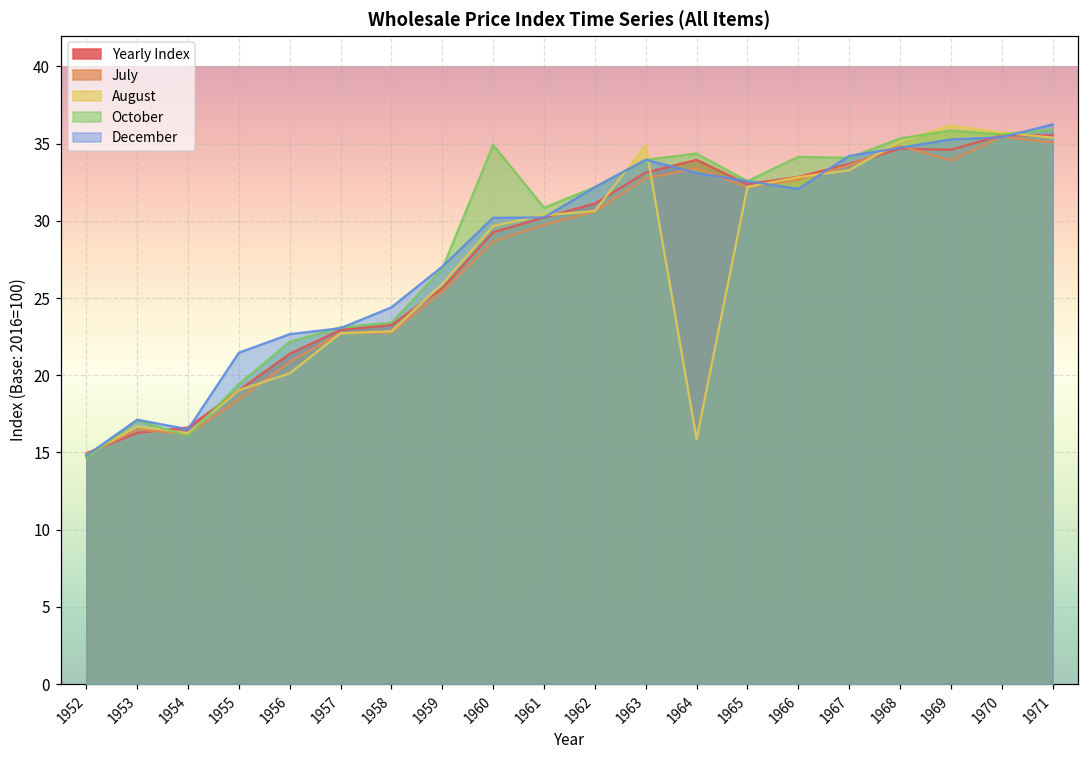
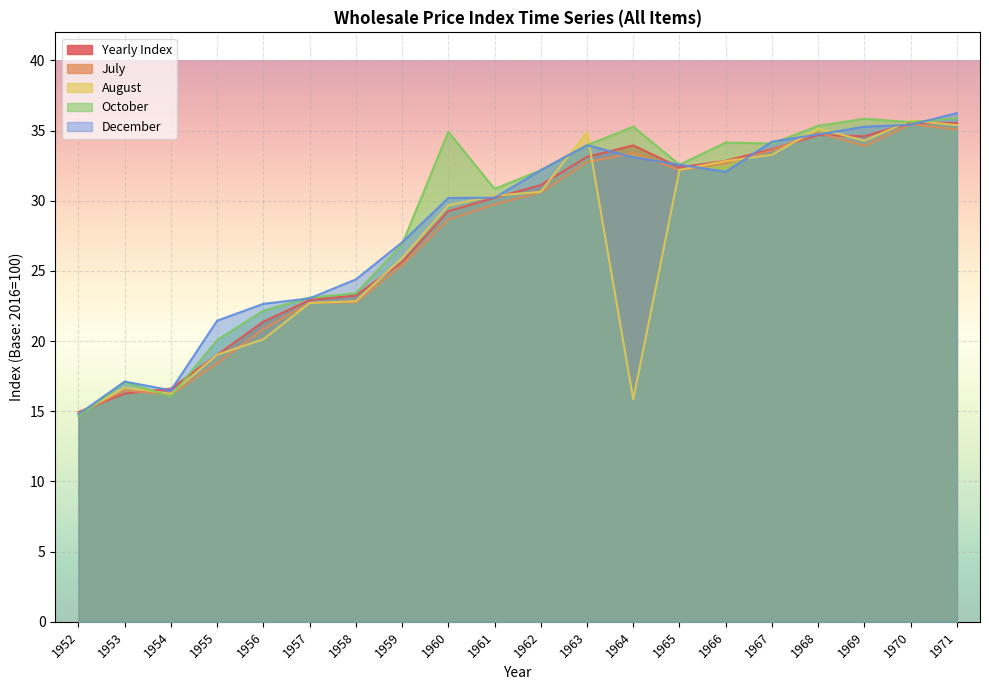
  {
    "August": {
      "1953": 16.7,
      "1956": 20.1,
      "1959": 25.9,
      "1960": 29.7,
      "1963": 34.9,
      "1964": 15.9,
      "1967": 33.3,
      "1968": 35.2,
-     "1969": 36.2
+     "1969": 34.3
    },
    "October": {
-     "1955": 19.4,
+     "1955": 20.1,
      "1956": 22.2,
      "1960": 34.9,
      "1961": 30.9,
-     "1964": 34.4,
+     "1964": 35.3,
      "1966": 34.2,
      "1968": 35.3,
      "1969": 35.9,
      "1971": 35.9
    },
    "December": {
      "1955": 21.5,
      "1956": 22.7,
      "1958": 24.4,
      "1960": 30.2,
      "1964": 33.1,
      "1966": 32.1,
      "1969": 35.3,
      "1971": 36.3
    }
  }
